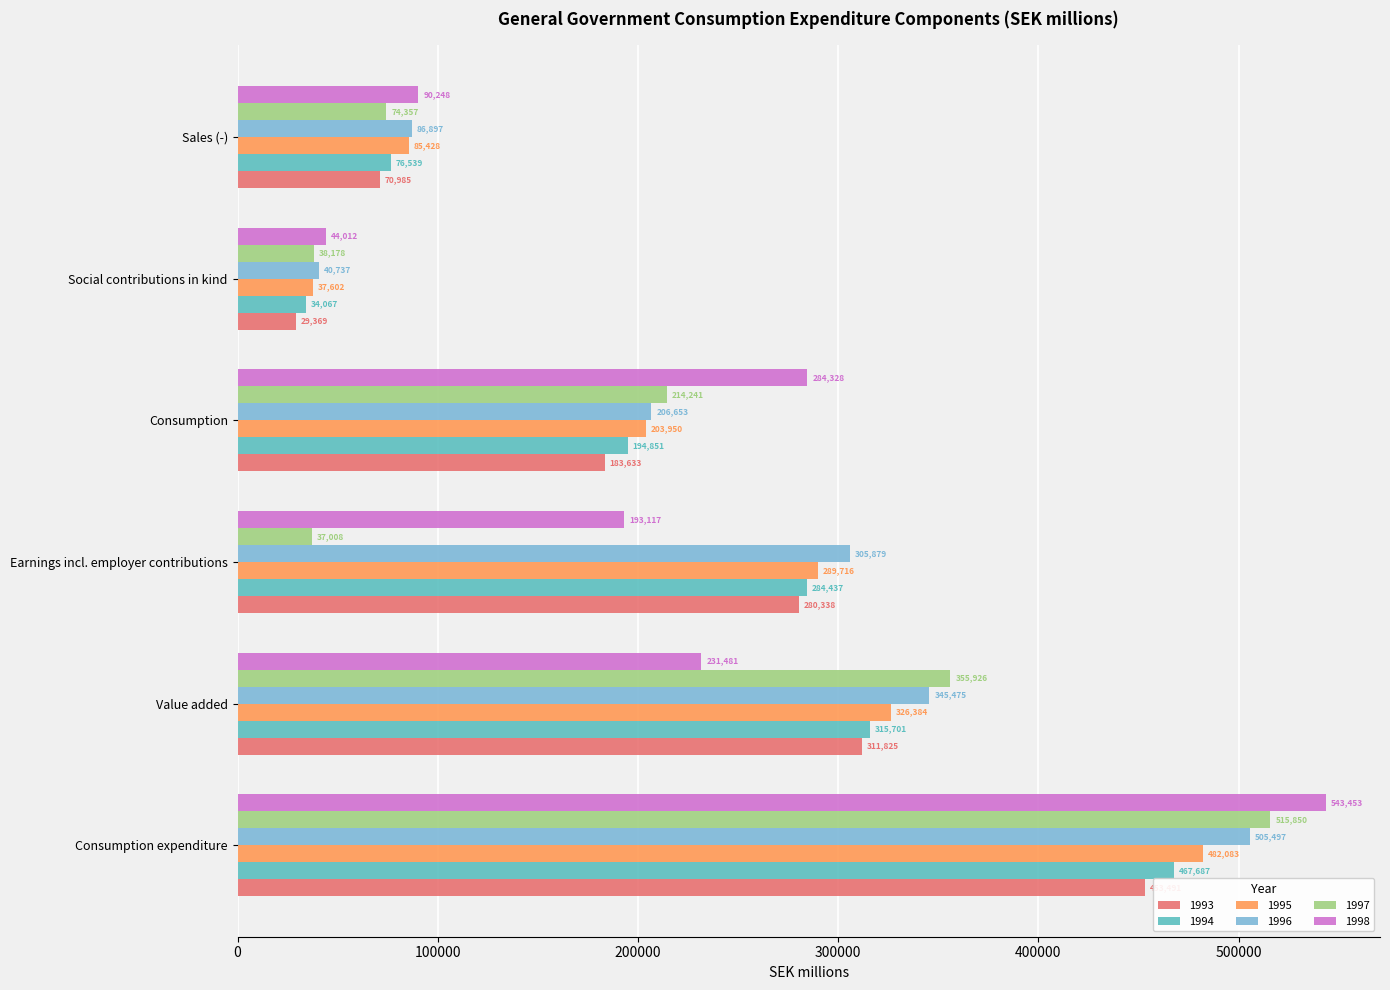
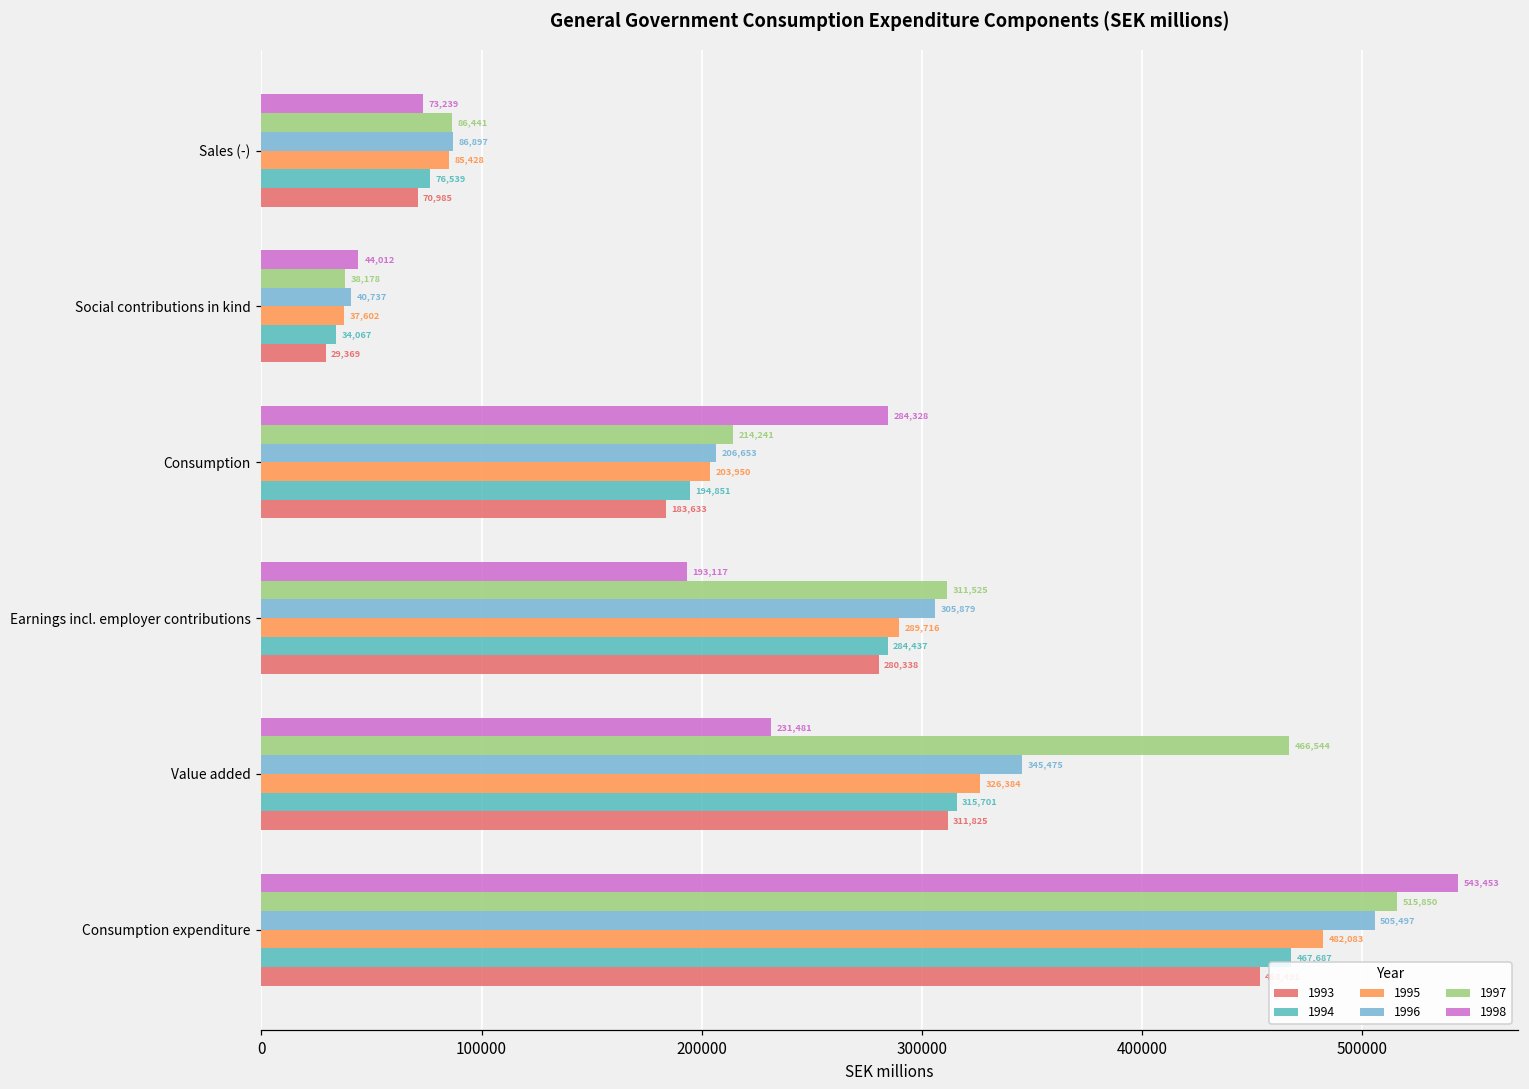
  {
    "1997": {
-     "Sales (-)": "74,357",
+     "Sales (-)": "86,441",
      "Social contributions in kind": "38,178",
      "Consumption": "214,241",
-     "Earnings incl. employer contributions": "37,008",
-     "Value added": "355,926",
+     "Earnings incl. employer contributions": "311,525",
+     "Value added": "466,544",
      "Consumption expenditure": "515,850"
    },
    "1998": {
-     "Sales (-)": "90,248",
+     "Sales (-)": "73,239",
      "Social contributions in kind": "44,012",
      "Consumption": "284,328",
      "Earnings incl. employer contributions": "193,117",
      "Value added": "231,481",
      "Consumption expenditure": "543,453"
    }
  }
